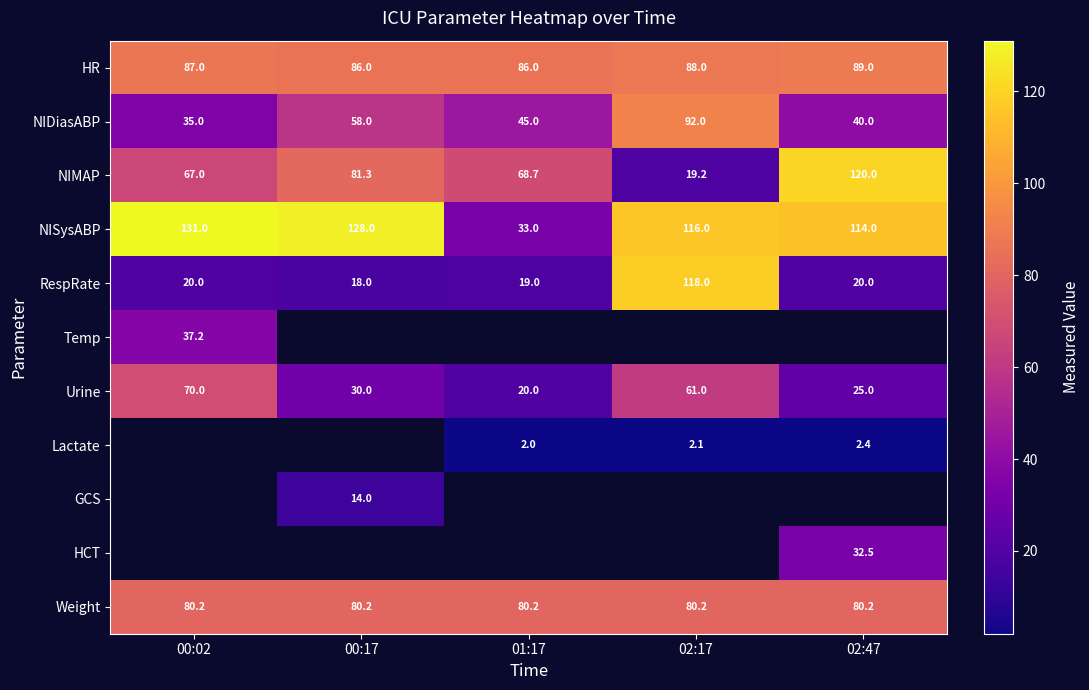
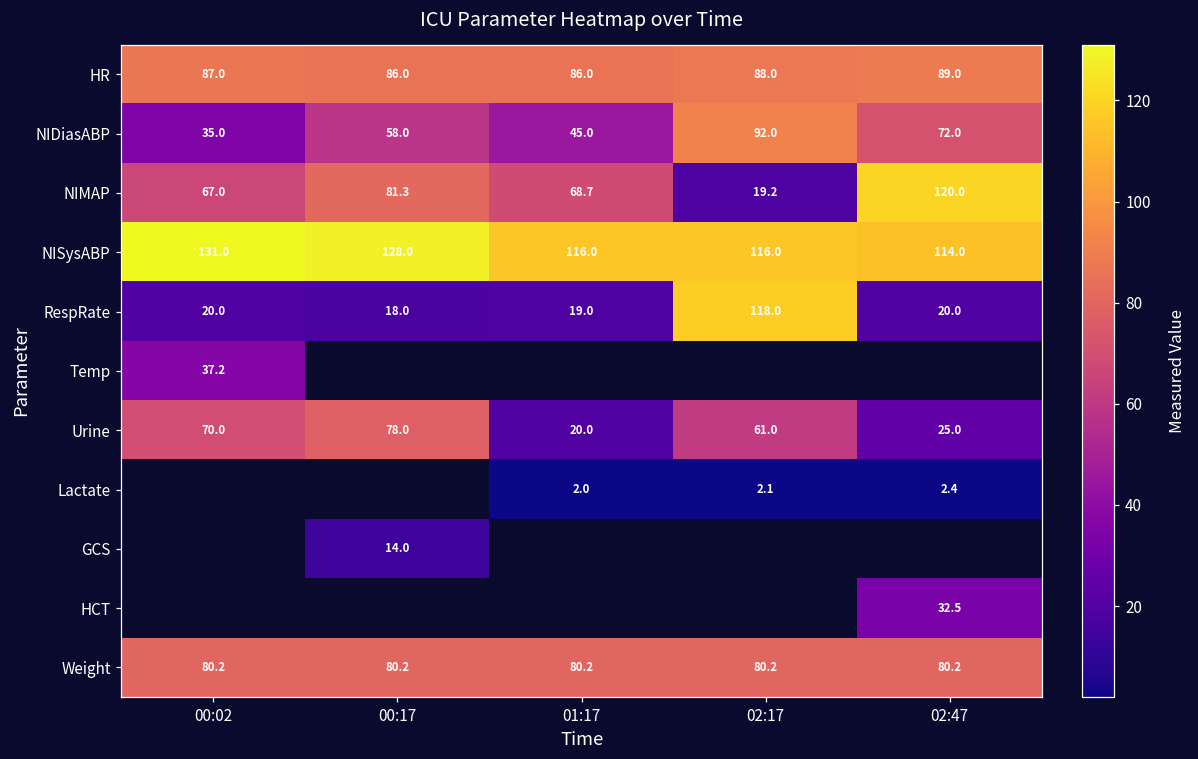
  {
    "HR": {
      "00:02": 87.0,
      "00:17": 86.0,
      "01:17": 86.0,
      "02:17": 88.0,
      "02:47": 89.0
    },
    "NIDiasABP": {
      "00:02": 35.0,
      "00:17": 58.0,
      "01:17": 45.0,
      "02:17": 92.0,
-     "02:47": 40.0
+     "02:47": 72.0
    },
    "NIMAP": {
      "00:02": 67.0,
      "00:17": 81.3,
      "01:17": 68.7,
      "02:17": 19.2,
      "02:47": 120.0
    },
    "NISysABP": {
      "00:02": 131.0,
      "00:17": 128.0,
-     "01:17": 33.0,
+     "01:17": 116.0,
      "02:17": 116.0,
      "02:47": 114.0
    },
    "RespRate": {
      "00:02": 20.0,
      "00:17": 18.0,
      "01:17": 19.0,
      "02:17": 118.0,
      "02:47": 20.0
    },
    "Temp": {
      "00:02": 37.2
    },
    "Urine": {
      "00:02": 70.0,
-     "00:17": 30.0,
+     "00:17": 78.0,
      "01:17": 20.0,
      "02:17": 61.0,
      "02:47": 25.0
    },
    "Lactate": {
      "01:17": 2.0,
      "02:17": 2.1,
      "02:47": 2.4
    },
    "GCS": {
      "00:17": 14.0
    },
    "HCT": {
      "02:47": 32.5
    },
    "Weight": {
      "00:02": 80.2,
      "00:17": 80.2,
      "01:17": 80.2,
      "02:17": 80.2,
      "02:47": 80.2
    }
  }
